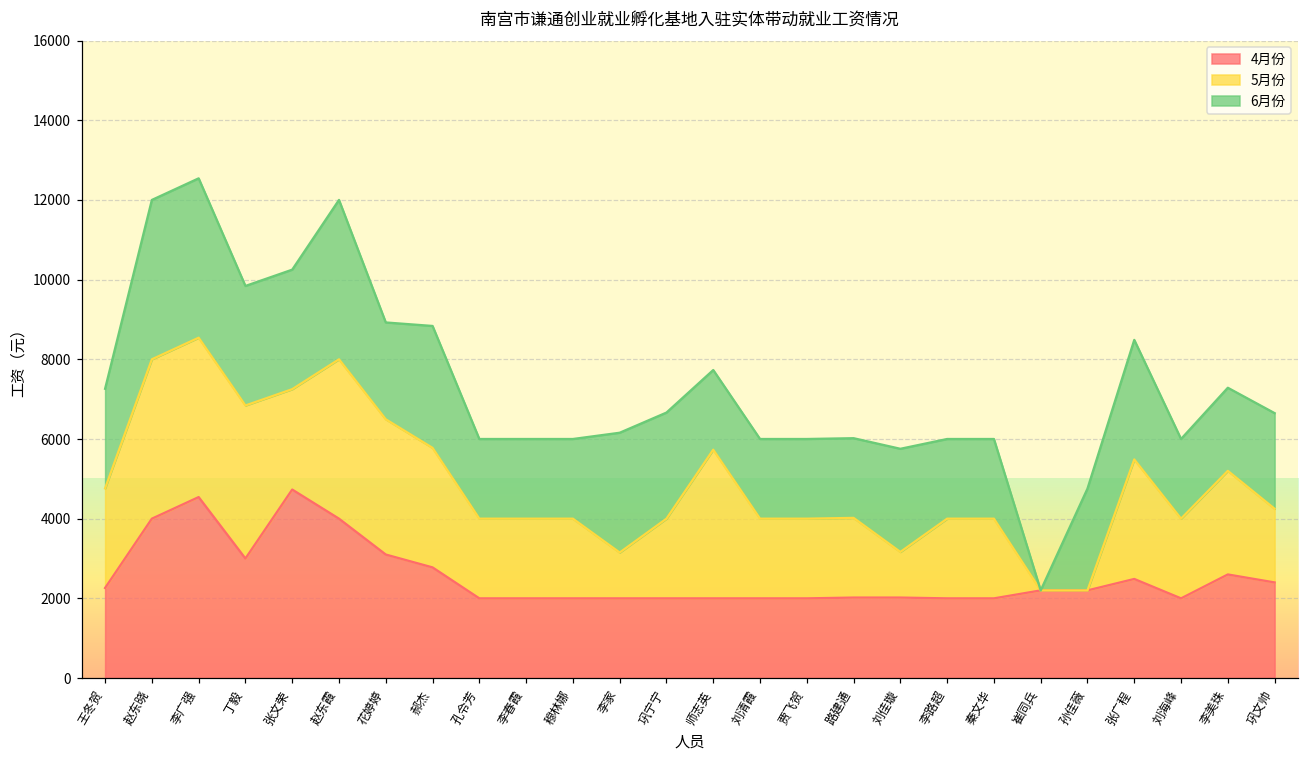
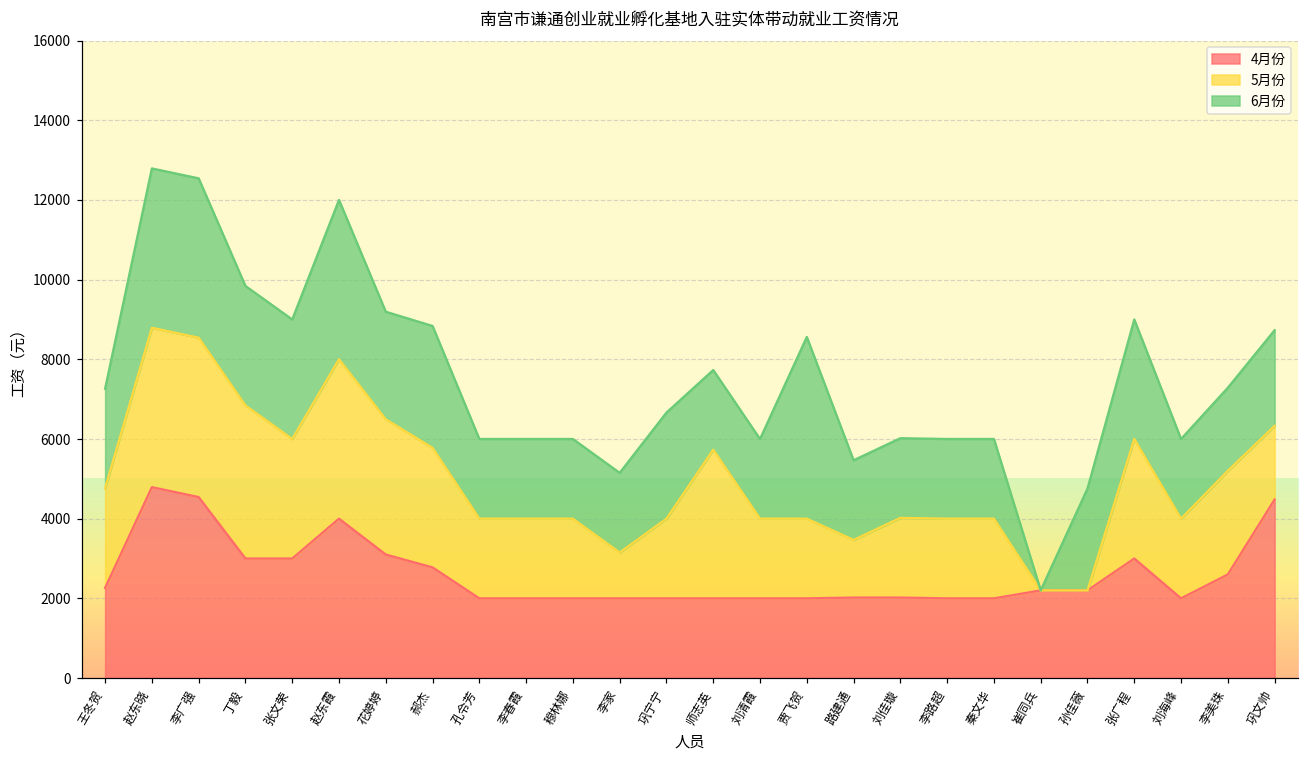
  {
    "4月份": {
      "王冬贺": 2300,
-     "赵东晓": 4000,
+     "赵东晓": 4800,
      "李广强": 4500,
      "丁毅": 3000,
-     "张文荣": 4700,
+     "张文荣": 3000,
      "赵东霞": 4000,
      "花婷婷": 3100,
      "郝杰": 2800,
      "孔令芳": 2000,
      "李春霞": 2000,
      "穆林娜": 2000,
      "李家": 2000,
      "巩宁宁": 2000,
      "师志英": 2000,
      "刘清霞": 2000,
      "贾飞贺": 2000,
      "路建通": 2000,
      "刘佳璇": 2000,
      "李路超": 2000,
      "秦文华": 2000,
-     "张广程": 2500,
+     "张广程": 3000,
      "刘海峰": 2000,
      "李美珠": 2600,
-     "巩文帅": 2400
+     "巩文帅": 4500
    },
    "5月份": {
      "王冬贺": 2500,
      "赵东晓": 4000,
      "李广强": 4000,
      "丁毅": 3800,
-     "张文荣": 2500,
+     "张文荣": 3000,
      "赵东霞": 4000,
      "花婷婷": 3400,
      "郝杰": 3000,
      "孔令芳": 2000,
      "李春霞": 2000,
      "穆林娜": 2000,
      "李家": 1200,
      "巩宁宁": 2000,
      "师志英": 3700,
      "刘清霞": 2000,
      "贾飞贺": 2000,
-     "路建通": 2000,
-     "刘佳璇": 1100,
+     "路建通": 1400,
+     "刘佳璇": 2000,
      "李路超": 2000,
      "秦文华": 2000,
      "张广程": 3000,
      "刘海峰": 2000,
      "李美珠": 2600,
      "巩文帅": 1800
    },
    "6月份": {
      "王冬贺": 2500,
      "赵东晓": 4000,
      "李广强": 4000,
      "丁毅": 3000,
      "张文荣": 3000,
      "赵东霞": 4000,
-     "花婷婷": 2400,
+     "花婷婷": 2700,
      "郝杰": 3100,
      "孔令芳": 2000,
      "李春霞": 2000,
      "穆林娜": 2000,
-     "李家": 3000,
+     "李家": 2000,
      "巩宁宁": 2700,
      "师志英": 2000,
      "刘清霞": 2000,
-     "贾飞贺": 2000,
+     "贾飞贺": 4600,
      "路建通": 2000,
-     "刘佳璇": 2600,
+     "刘佳璇": 2000,
      "李路超": 2000,
      "秦文华": 2000,
      "孙佳薇": 2600,
      "张广程": 3000,
      "刘海峰": 2000,
      "李美珠": 2100,
      "巩文帅": 2400
    }
  }
